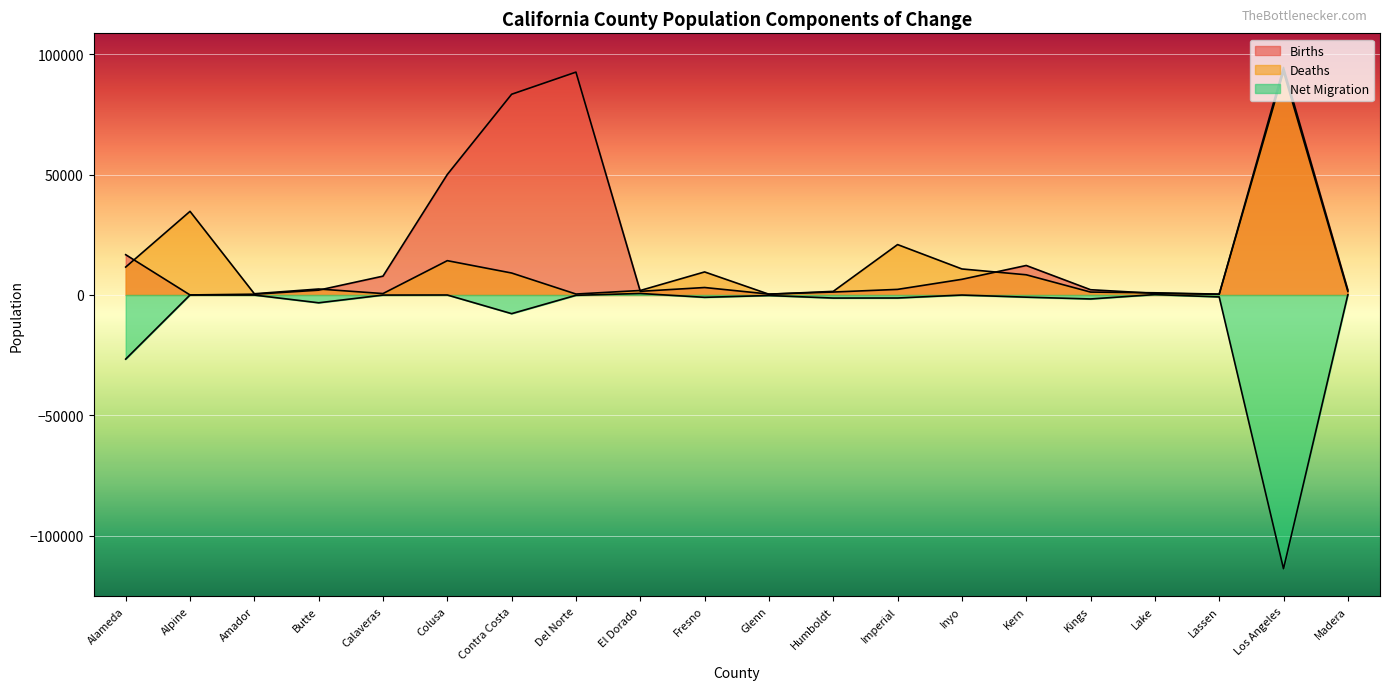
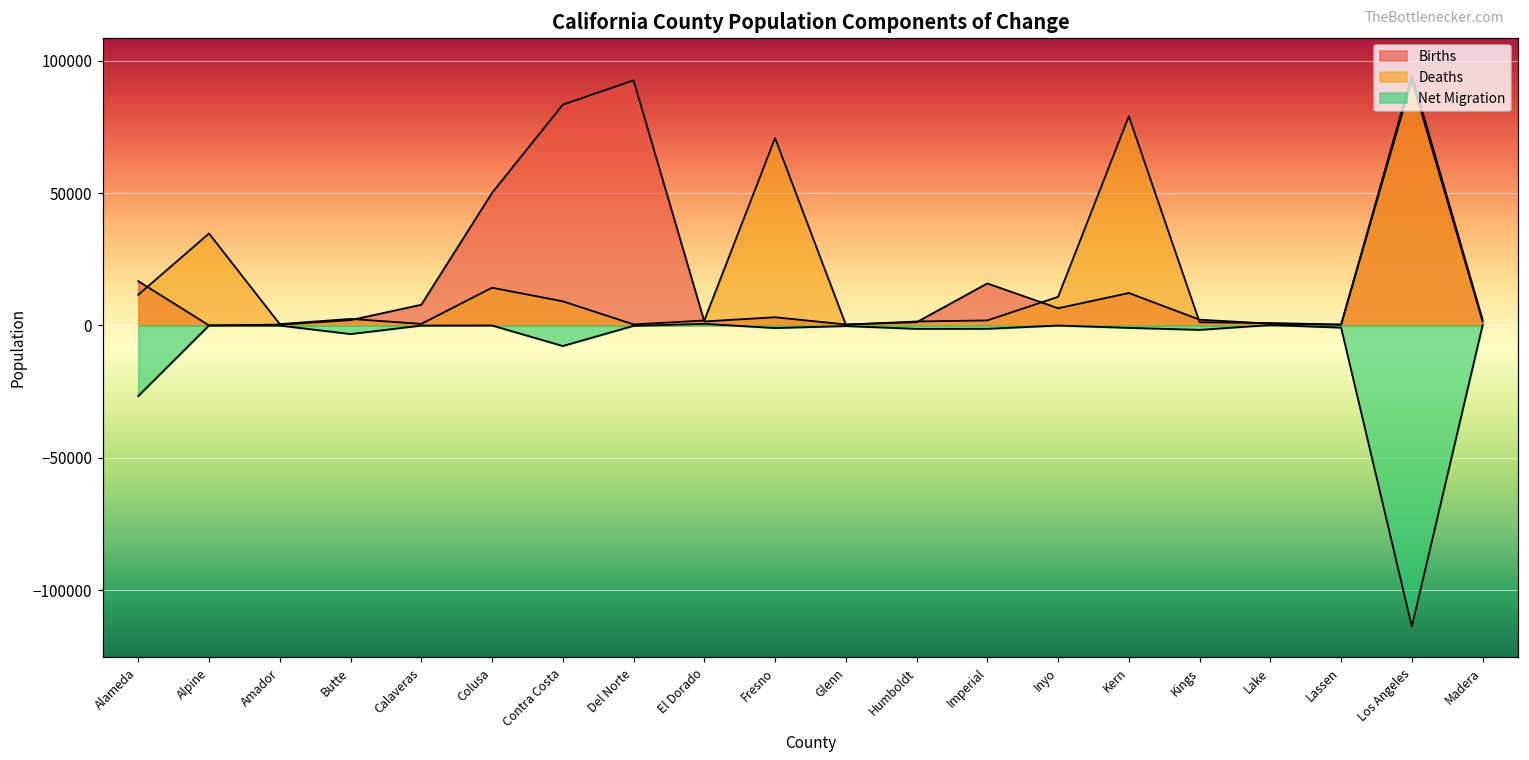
  {
    "Births": {
      "Alameda": 17000,
      "Calaveras": 8000,
      "Colusa": 50000,
      "Contra Costa": 83000,
      "Del Norte": 93000,
      "Fresno": 3000,
-     "Imperial": 2000,
+     "Imperial": 16000,
      "Inyo": 7000,
      "Kern": 12000
    },
    "Deaths": {
      "Alameda": 12000,
      "Alpine": 35000,
      "Colusa": 14000,
      "Contra Costa": 9000,
-     "Fresno": 10000,
-     "Imperial": 21000,
+     "Fresno": 71000,
+     "Imperial": 2000,
      "Inyo": 11000,
-     "Kern": 8000
+     "Kern": 79000
    }
  }
